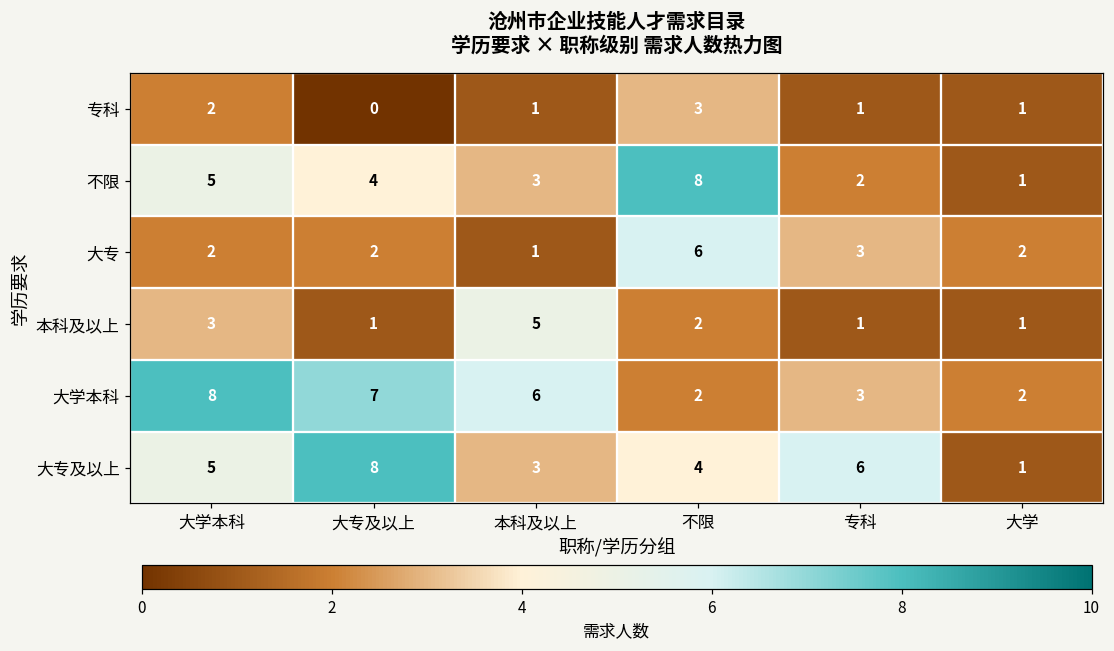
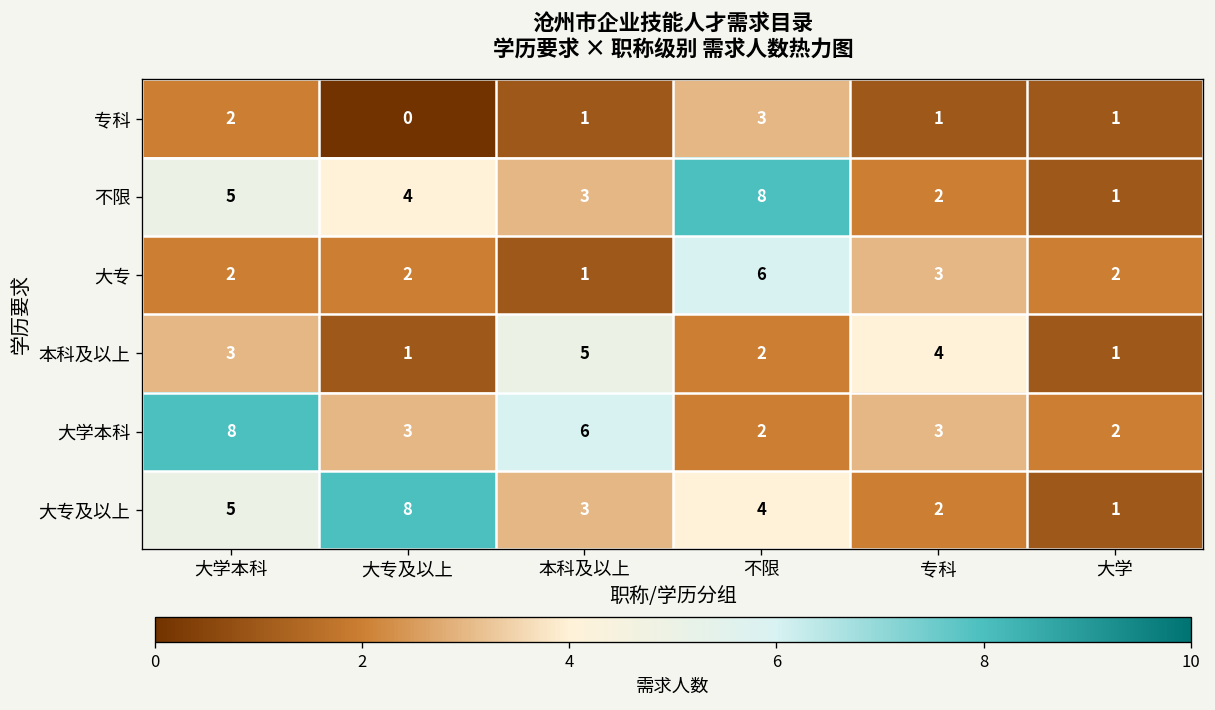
  {
    "专科": {
      "大学本科": 2,
      "大专及以上": 0,
      "本科及以上": 1,
      "不限": 3,
      "专科": 1,
      "大学": 1
    },
    "不限": {
      "大学本科": 5,
      "大专及以上": 4,
      "本科及以上": 3,
      "不限": 8,
      "专科": 2,
      "大学": 1
    },
    "大专": {
      "大学本科": 2,
      "大专及以上": 2,
      "本科及以上": 1,
      "不限": 6,
      "专科": 3,
      "大学": 2
    },
    "本科及以上": {
      "大学本科": 3,
      "大专及以上": 1,
      "本科及以上": 5,
      "不限": 2,
-     "专科": 1,
+     "专科": 4,
      "大学": 1
    },
    "大学本科": {
      "大学本科": 8,
-     "大专及以上": 7,
+     "大专及以上": 3,
      "本科及以上": 6,
      "不限": 2,
      "专科": 3,
      "大学": 2
    },
    "大专及以上": {
      "大学本科": 5,
      "大专及以上": 8,
      "本科及以上": 3,
      "不限": 4,
-     "专科": 6,
+     "专科": 2,
      "大学": 1
    }
  }
